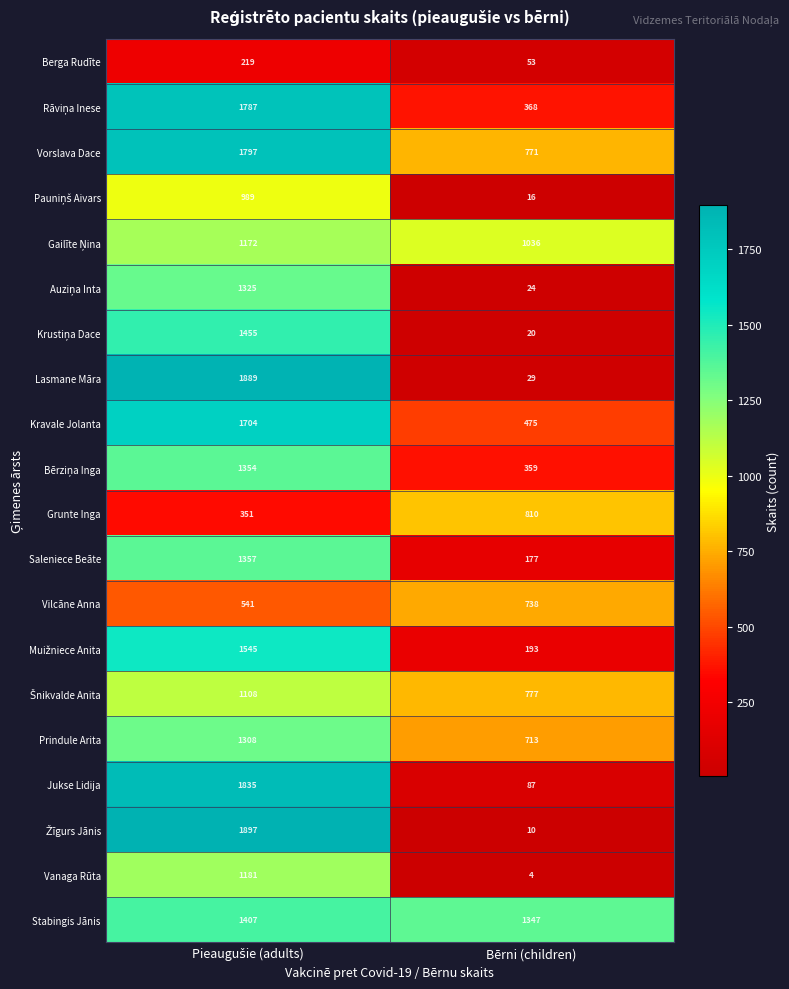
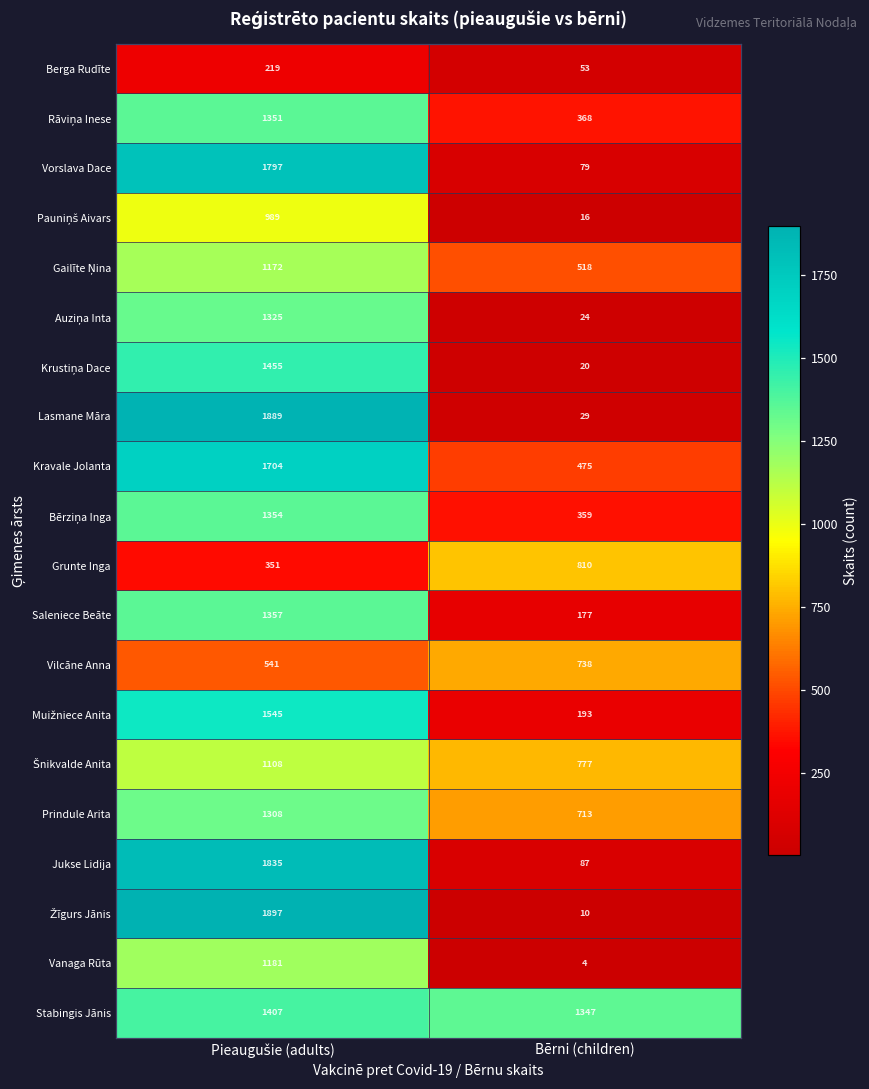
  {
    "Berga Rudīte": {
      "Pieaugušie (adults)": 219,
      "Bērni (children)": 53
    },
    "Rāviņa Inese": {
-     "Pieaugušie (adults)": 1787,
+     "Pieaugušie (adults)": 1351,
      "Bērni (children)": 368
    },
    "Vorslava Dace": {
      "Pieaugušie (adults)": 1797,
-     "Bērni (children)": 771
+     "Bērni (children)": 79
    },
    "Pauniņš Aivars": {
      "Pieaugušie (adults)": 989,
      "Bērni (children)": 16
    },
    "Gailīte Ņina": {
      "Pieaugušie (adults)": 1172,
-     "Bērni (children)": 1036
+     "Bērni (children)": 518
    },
    "Auziņa Inta": {
      "Pieaugušie (adults)": 1325,
      "Bērni (children)": 24
    },
    "Krustiņa Dace": {
      "Pieaugušie (adults)": 1455,
      "Bērni (children)": 20
    },
    "Lasmane Māra": {
      "Pieaugušie (adults)": 1889,
      "Bērni (children)": 29
    },
    "Kravale Jolanta": {
      "Pieaugušie (adults)": 1704,
      "Bērni (children)": 475
    },
    "Bērziņa Inga": {
      "Pieaugušie (adults)": 1354,
      "Bērni (children)": 359
    },
    "Grunte Inga": {
      "Pieaugušie (adults)": 351,
      "Bērni (children)": 810
    },
    "Saleniece Beāte": {
      "Pieaugušie (adults)": 1357,
      "Bērni (children)": 177
    },
    "Vilcāne Anna": {
      "Pieaugušie (adults)": 541,
      "Bērni (children)": 738
    },
    "Muižniece Anita": {
      "Pieaugušie (adults)": 1545,
      "Bērni (children)": 193
    },
    "Šnikvalde Anita": {
      "Pieaugušie (adults)": 1108,
      "Bērni (children)": 777
    },
    "Prindule Arita": {
      "Pieaugušie (adults)": 1308,
      "Bērni (children)": 713
    },
    "Jukse Lidija": {
      "Pieaugušie (adults)": 1835,
      "Bērni (children)": 87
    },
    "Žīgurs Jānis": {
      "Pieaugušie (adults)": 1897,
      "Bērni (children)": 10
    },
    "Vanaga Rūta": {
      "Pieaugušie (adults)": 1181,
      "Bērni (children)": 4
    },
    "Stabingis Jānis": {
      "Pieaugušie (adults)": 1407,
      "Bērni (children)": 1347
    }
  }
